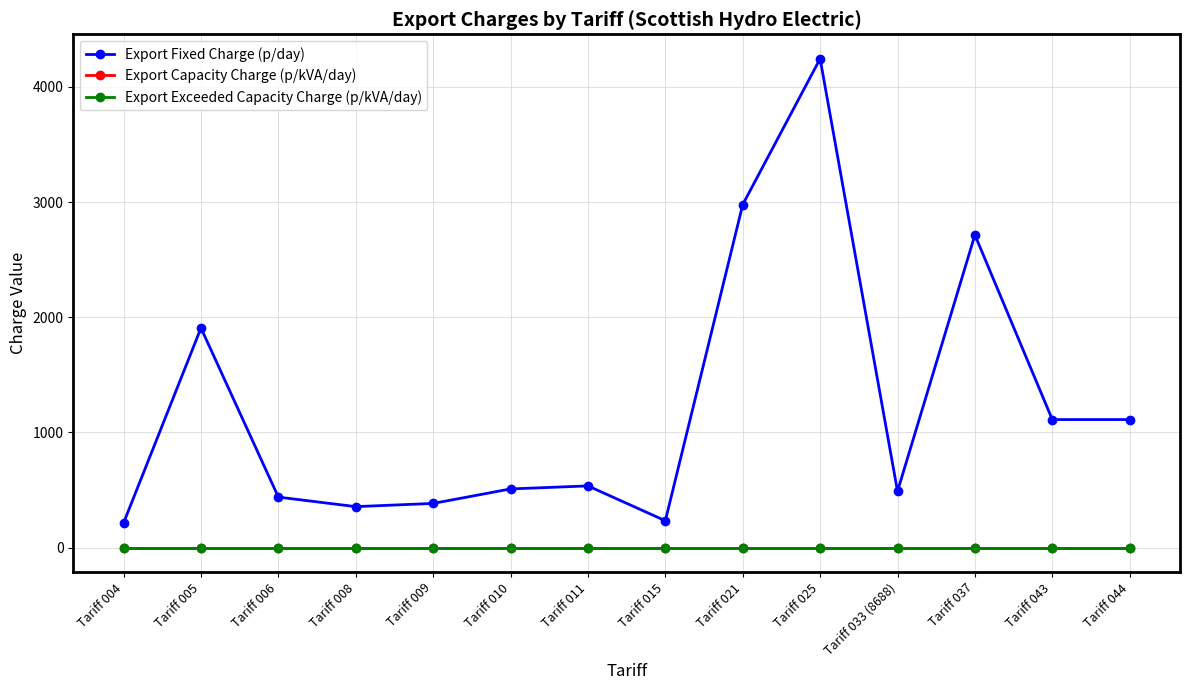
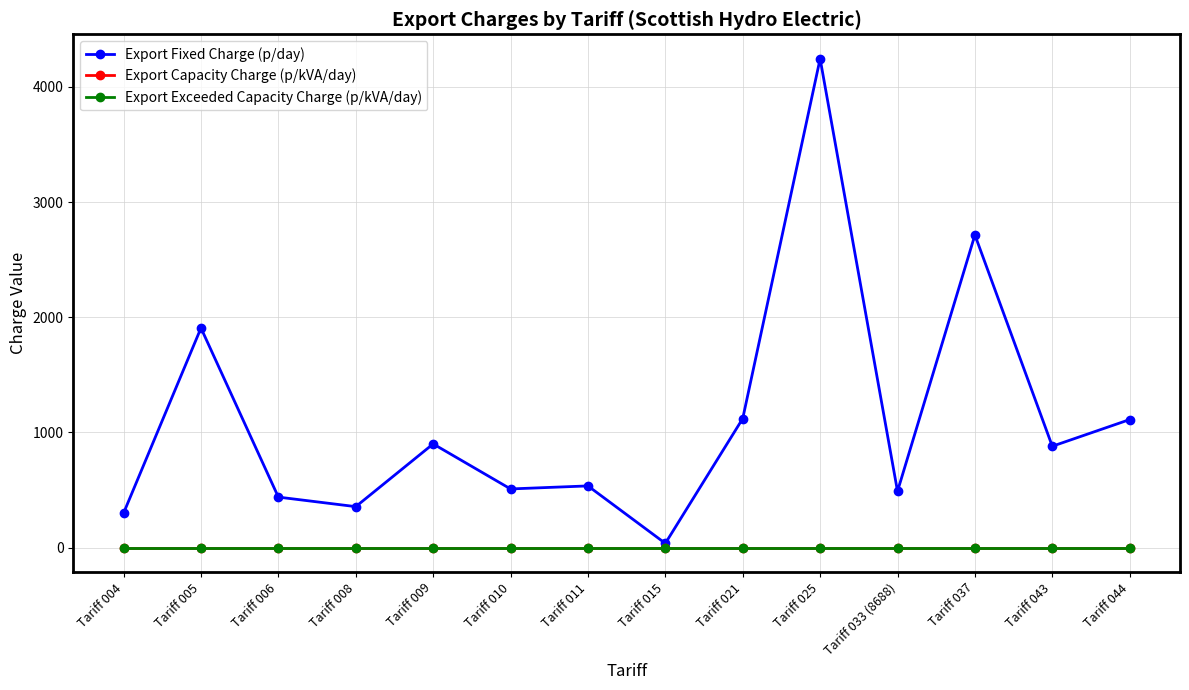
  {
    "Export Fixed Charge (p/day)": {
-     "Tariff 004": 210,
+     "Tariff 004": 300,
      "Tariff 005": 1910,
      "Tariff 006": 440,
      "Tariff 008": 360,
-     "Tariff 009": 380,
+     "Tariff 009": 900,
      "Tariff 010": 510,
      "Tariff 011": 540,
-     "Tariff 015": 230,
-     "Tariff 021": 2980,
+     "Tariff 015": 40,
+     "Tariff 021": 1120,
      "Tariff 025": 4240,
      "Tariff 033 (8688)": 490,
      "Tariff 037": 2710,
-     "Tariff 043": 1110,
+     "Tariff 043": 880,
      "Tariff 044": 1110
    },
    "Export Exceeded Capacity Charge (p/kVA/day)": {
      "Tariff 004": 0,
      "Tariff 005": 0,
      "Tariff 006": 0,
      "Tariff 008": 0,
      "Tariff 009": 0,
      "Tariff 010": 0,
      "Tariff 011": 0,
      "Tariff 015": 0,
      "Tariff 021": 0,
      "Tariff 025": 0,
      "Tariff 033 (8688)": 0,
      "Tariff 037": 0,
      "Tariff 043": 0,
      "Tariff 044": 0
    }
  }
